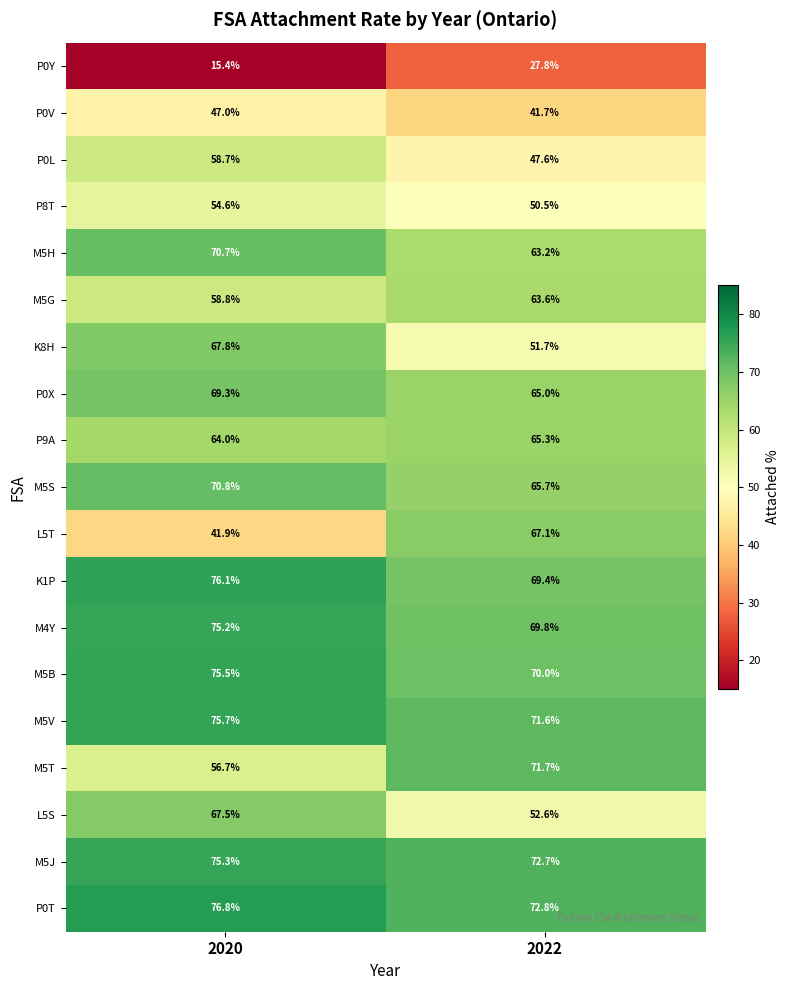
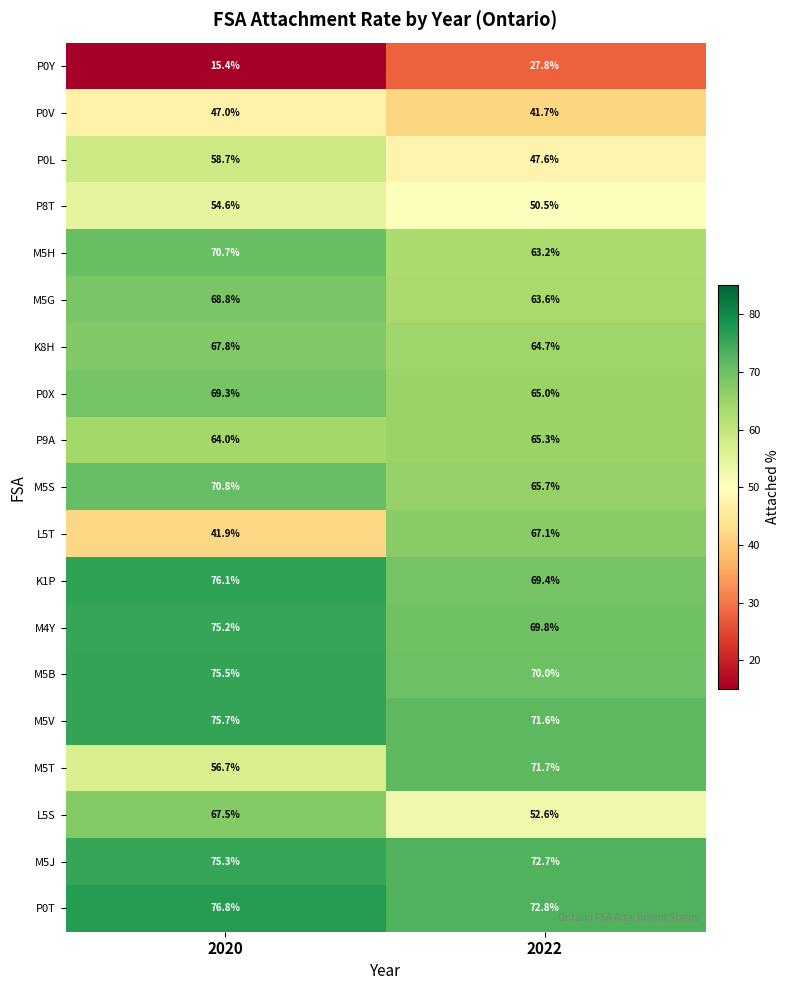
  {
    "P0Y": {
      "2020": "15.4%",
      "2022": "27.8%"
    },
    "P0V": {
      "2020": "47.0%",
      "2022": "41.7%"
    },
    "P0L": {
      "2020": "58.7%",
      "2022": "47.6%"
    },
    "P8T": {
      "2020": "54.6%",
      "2022": "50.5%"
    },
    "M5H": {
      "2020": "70.7%",
      "2022": "63.2%"
    },
    "M5G": {
-     "2020": "58.8%",
+     "2020": "68.8%",
      "2022": "63.6%"
    },
    "K8H": {
      "2020": "67.8%",
-     "2022": "51.7%"
+     "2022": "64.7%"
    },
    "P0X": {
      "2020": "69.3%",
      "2022": "65.0%"
    },
    "P9A": {
      "2020": "64.0%",
      "2022": "65.3%"
    },
    "M5S": {
      "2020": "70.8%",
      "2022": "65.7%"
    },
    "L5T": {
      "2020": "41.9%",
      "2022": "67.1%"
    },
    "K1P": {
      "2020": "76.1%",
      "2022": "69.4%"
    },
    "M4Y": {
      "2020": "75.2%",
      "2022": "69.8%"
    },
    "M5B": {
      "2020": "75.5%",
      "2022": "70.0%"
    },
    "M5V": {
      "2020": "75.7%",
      "2022": "71.6%"
    },
    "M5T": {
      "2020": "56.7%",
      "2022": "71.7%"
    },
    "L5S": {
      "2020": "67.5%",
      "2022": "52.6%"
    },
    "M5J": {
      "2020": "75.3%",
      "2022": "72.7%"
    },
    "P0T": {
      "2020": "76.8%"
    }
  }
